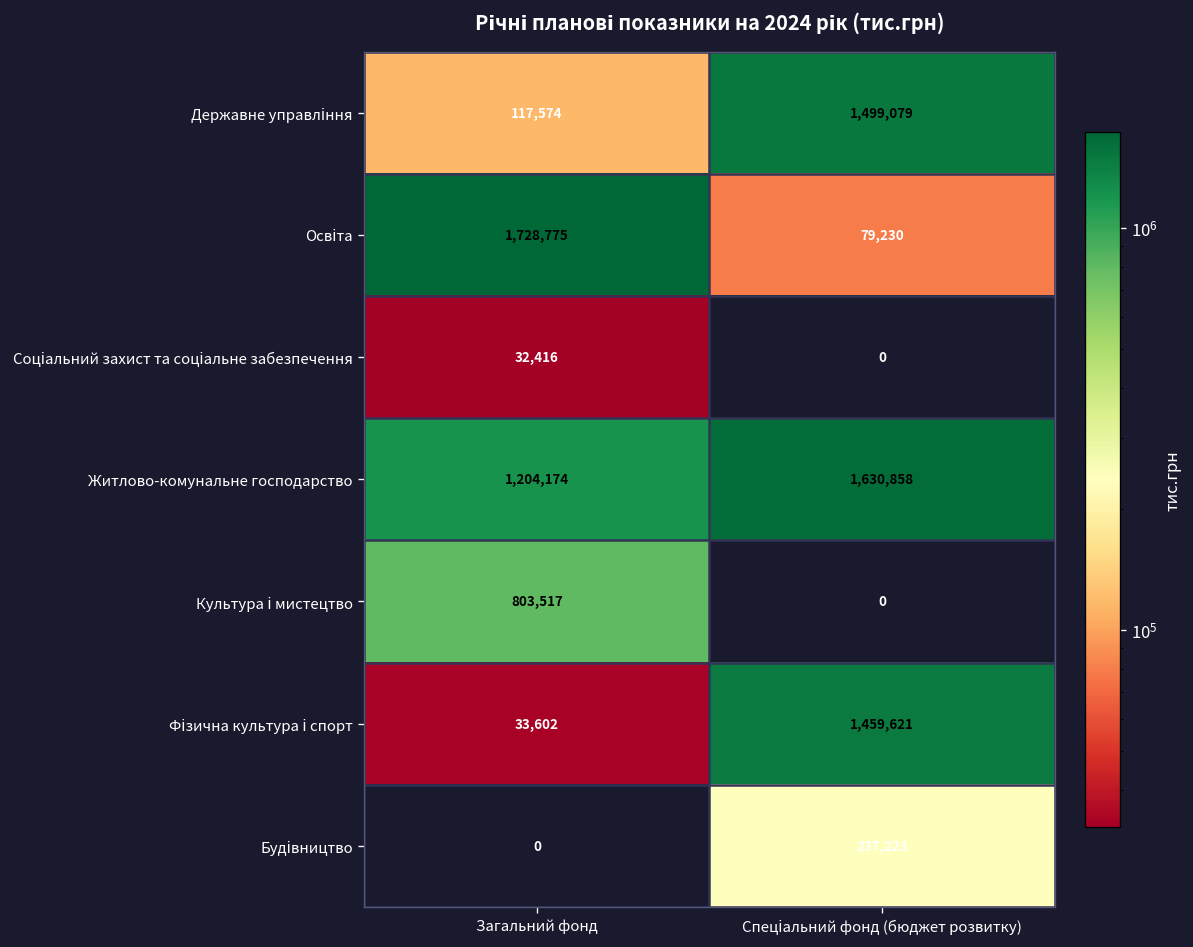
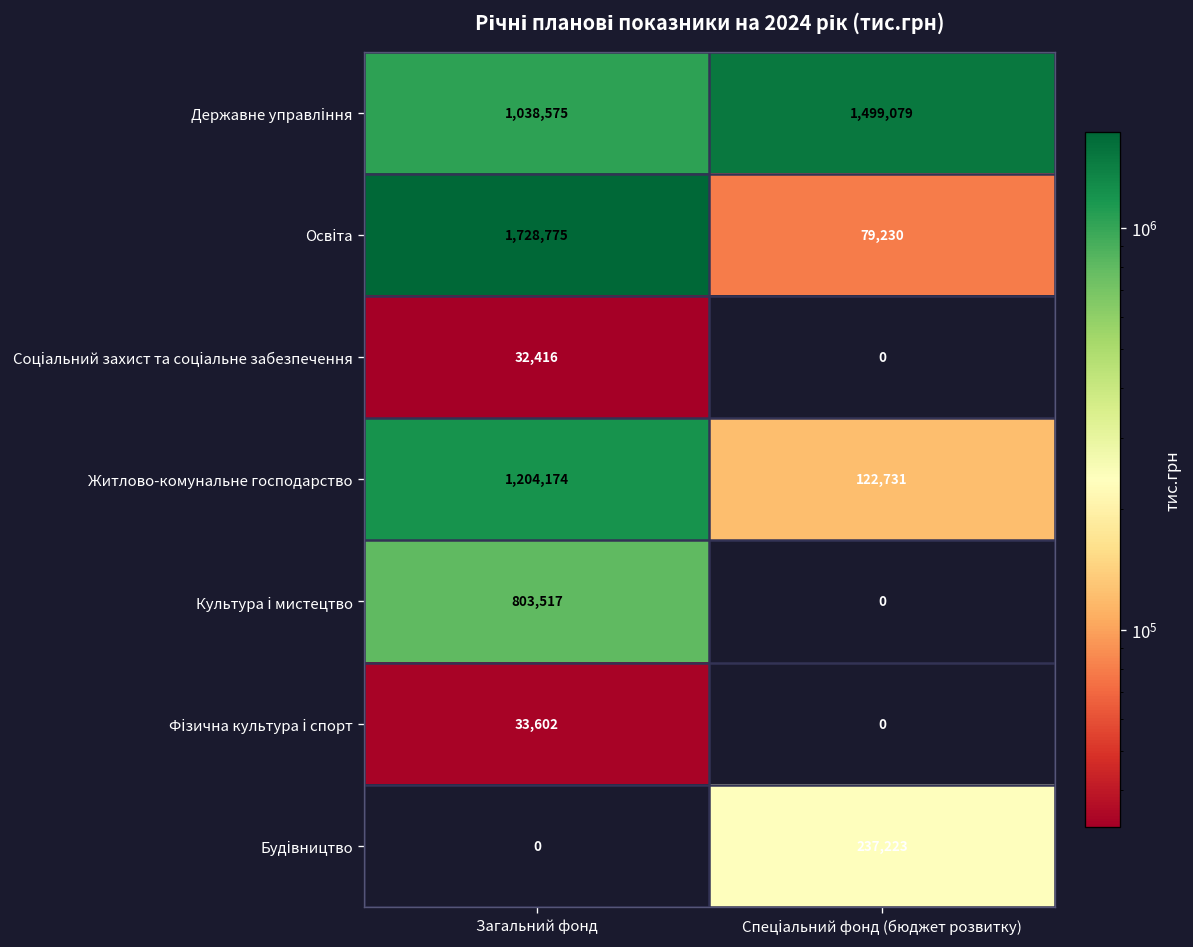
  {
    "Державне управління": {
-     "Загальний фонд": "117,574",
+     "Загальний фонд": "1,038,575",
      "Спеціальний фонд (бюджет розвитку)": "1,499,079"
    },
    "Освіта": {
      "Загальний фонд": "1,728,775",
      "Спеціальний фонд (бюджет розвитку)": "79,230"
    },
    "Соціальний захист та соціальне забезпечення": {
      "Загальний фонд": "32,416",
      "Спеціальний фонд (бюджет розвитку)": "0"
    },
    "Житлово-комунальне господарство": {
      "Загальний фонд": "1,204,174",
-     "Спеціальний фонд (бюджет розвитку)": "1,630,858"
+     "Спеціальний фонд (бюджет розвитку)": "122,731"
    },
    "Культура і мистецтво": {
      "Загальний фонд": "803,517",
      "Спеціальний фонд (бюджет розвитку)": "0"
    },
    "Фізична культура і спорт": {
      "Загальний фонд": "33,602",
-     "Спеціальний фонд (бюджет розвитку)": "1,459,621"
+     "Спеціальний фонд (бюджет розвитку)": "0"
    },
    "Будівництво": {
      "Загальний фонд": "0",
      "Спеціальний фонд (бюджет розвитку)": "237,223"
    }
  }
